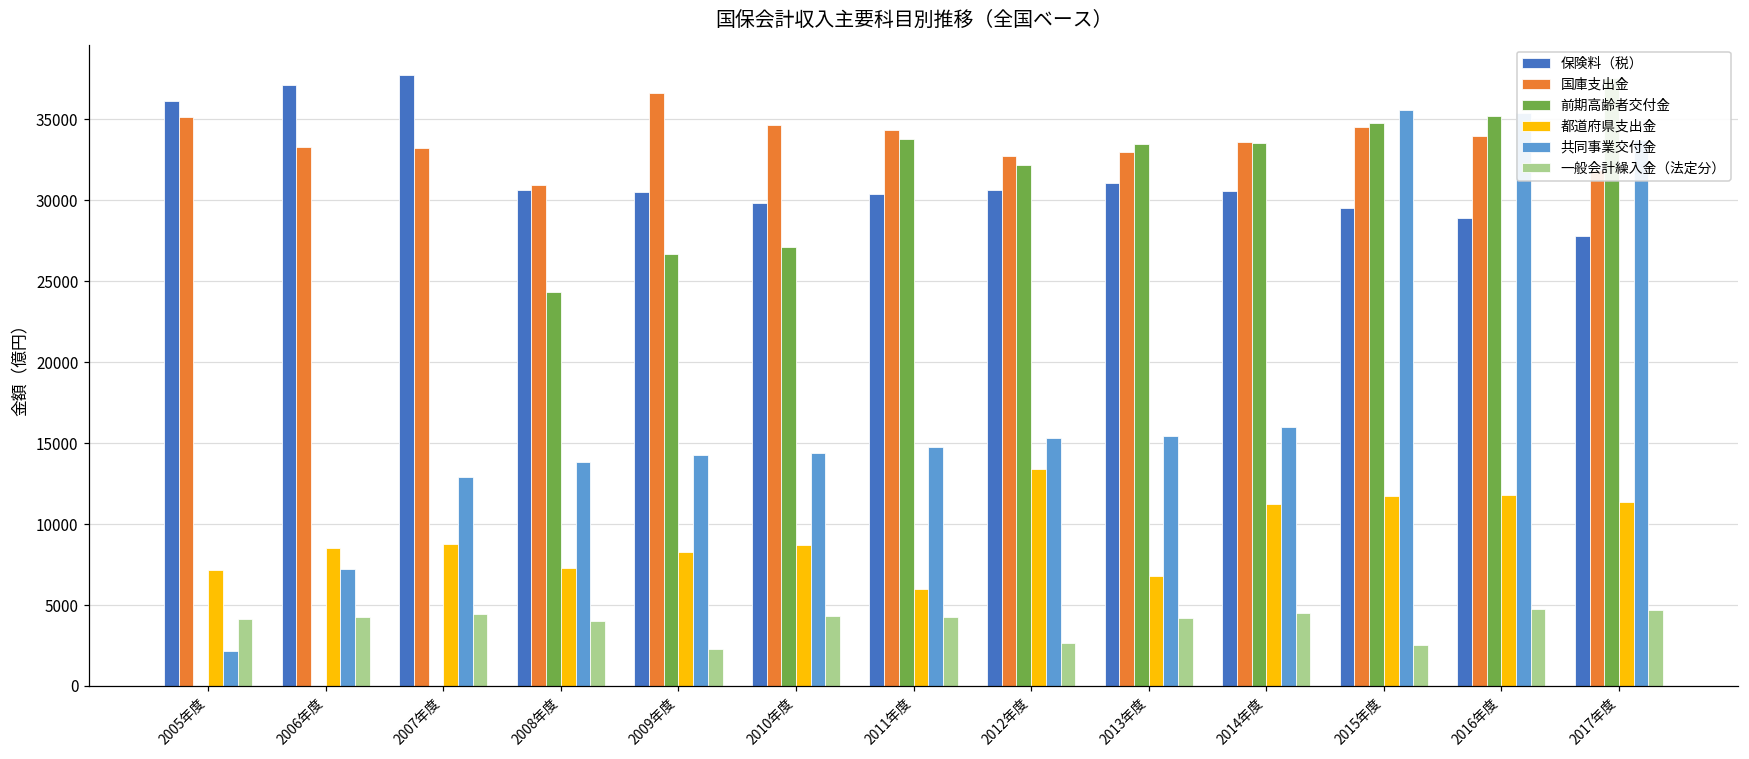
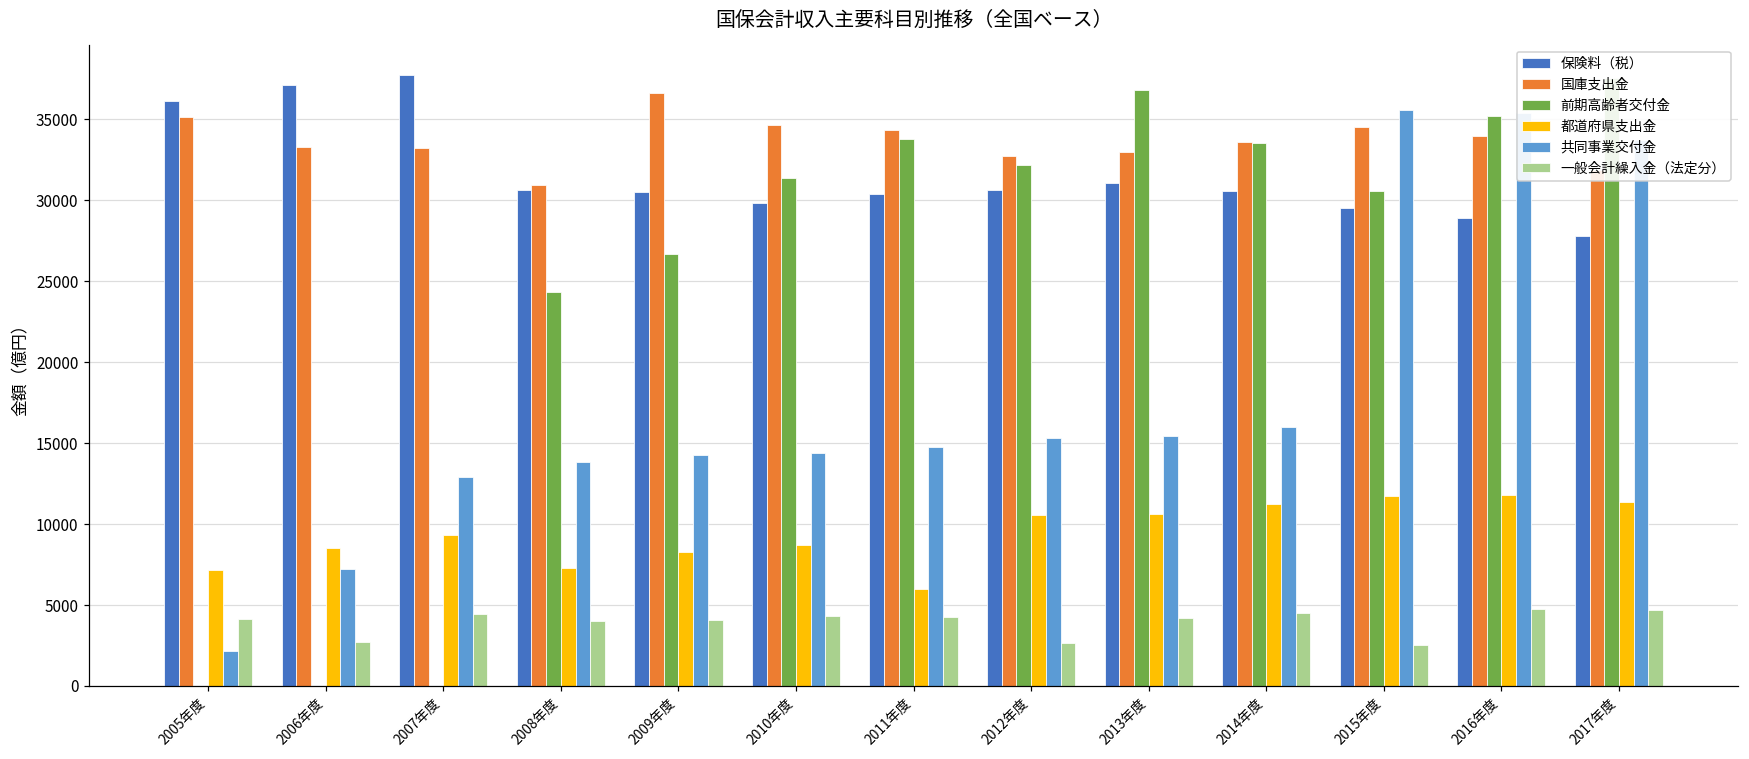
  {
    "国庫支出金": {
      "2005年度": 35100,
      "2006年度": 33300,
      "2007年度": 33200,
      "2008年度": 30900,
      "2009年度": 36600,
      "2010年度": 34700,
      "2011年度": 34400,
      "2012年度": 32800,
      "2013年度": 33000,
      "2014年度": 33600,
      "2015年度": 34500,
      "2016年度": 33900
    },
    "前期高齢者交付金": {
      "2005年度": 0,
      "2006年度": 0,
      "2007年度": 0,
      "2008年度": 24400,
      "2009年度": 26700,
-     "2010年度": 27100,
+     "2010年度": 31400,
      "2011年度": 33800,
      "2012年度": 32200,
-     "2013年度": 33500,
+     "2013年度": 36800,
      "2014年度": 33600,
-     "2015年度": 34800,
+     "2015年度": 30600,
      "2016年度": 35200
    },
    "都道府県支出金": {
      "2005年度": 7200,
      "2006年度": 8500,
-     "2007年度": 8700,
+     "2007年度": 9300,
      "2008年度": 7300,
      "2009年度": 8300,
      "2010年度": 8700,
      "2011年度": 6000,
-     "2012年度": 13400,
-     "2013年度": 6800,
+     "2012年度": 10600,
+     "2013年度": 10700,
      "2014年度": 11200,
      "2015年度": 11700,
      "2016年度": 11800,
      "2017年度": 11300
    },
    "一般会計繰入金（法定分）": {
      "2005年度": 4100,
-     "2006年度": 4300,
+     "2006年度": 2700,
      "2007年度": 4400,
      "2008年度": 4000,
-     "2009年度": 2300,
+     "2009年度": 4000,
      "2010年度": 4300,
      "2011年度": 4300,
      "2012年度": 2600,
      "2013年度": 4200,
      "2014年度": 4500,
      "2015年度": 2500,
      "2016年度": 4700,
      "2017年度": 4700
    }
  }
